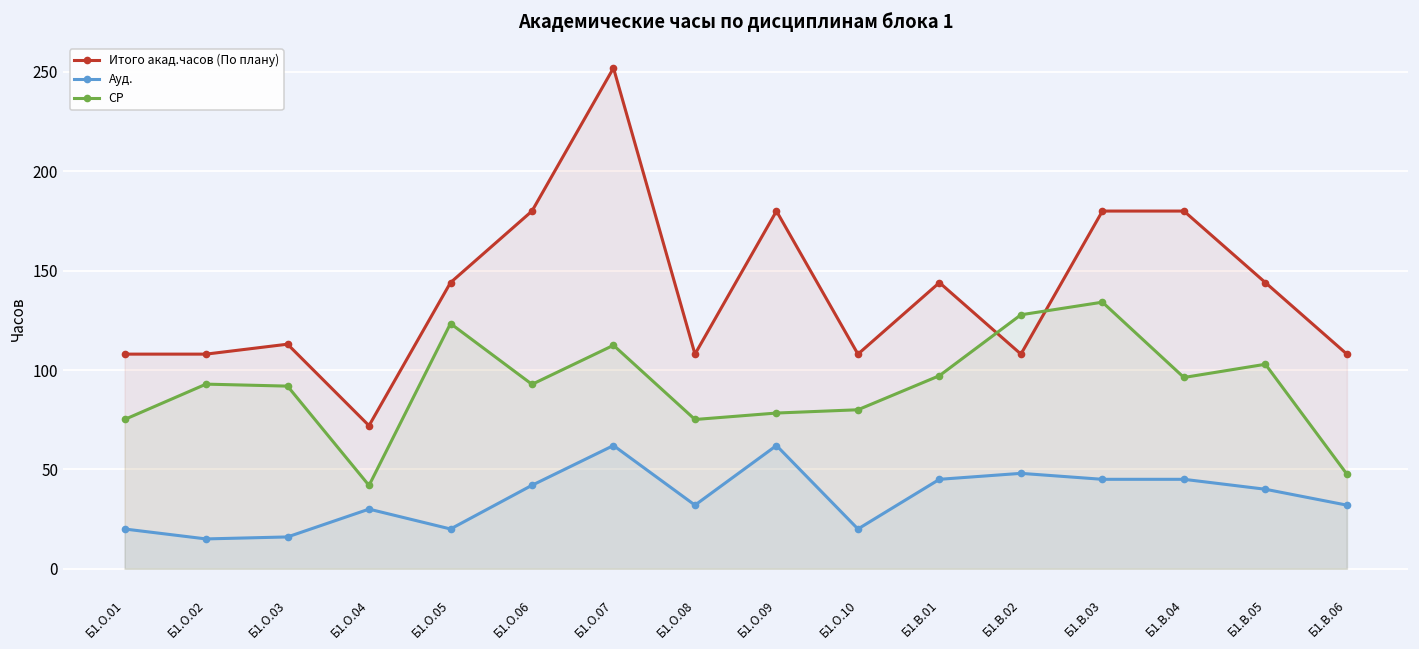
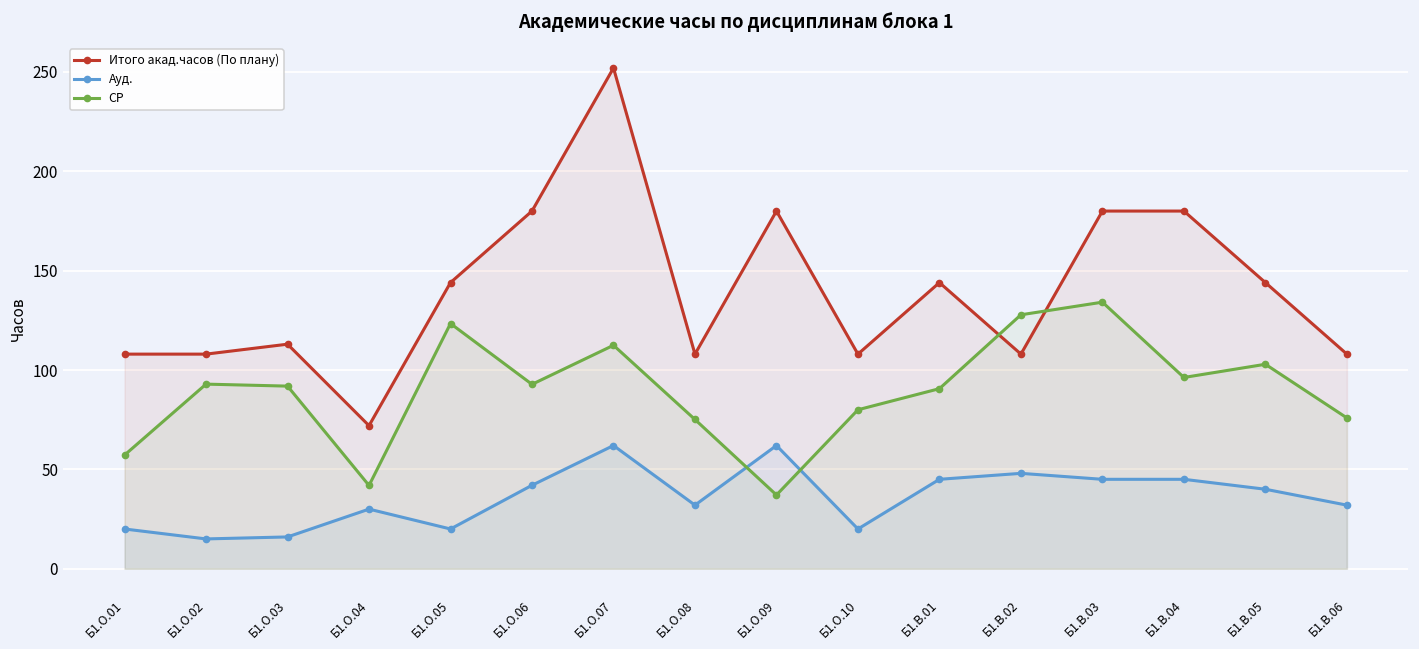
  {
    "Итого акад.часов (По плану)": {
      "Б1.О.01": 108,
      "Б1.О.02": 108,
      "Б1.О.03": 113,
      "Б1.О.04": 72,
      "Б1.О.05": 144,
      "Б1.О.06": 180,
      "Б1.О.07": 252,
      "Б1.О.08": 108,
      "Б1.О.09": 180,
      "Б1.О.10": 108,
      "Б1.В.01": 144,
      "Б1.В.02": 108,
      "Б1.В.03": 180,
      "Б1.В.04": 180,
      "Б1.В.05": 144,
      "Б1.В.06": 108
    },
    "Ауд.": {
      "Б1.О.01": 20,
      "Б1.О.02": 15,
      "Б1.О.03": 16,
      "Б1.О.04": 30,
      "Б1.О.05": 20,
      "Б1.О.06": 42,
      "Б1.О.07": 62,
      "Б1.О.08": 32,
      "Б1.О.09": 62,
      "Б1.О.10": 20,
      "Б1.В.01": 45,
      "Б1.В.02": 48,
      "Б1.В.03": 45,
      "Б1.В.04": 45,
      "Б1.В.05": 40,
      "Б1.В.06": 32
    },
    "СР": {
-     "Б1.О.01": 75,
+     "Б1.О.01": 57,
      "Б1.О.02": 93,
      "Б1.О.03": 92,
      "Б1.О.04": 42,
      "Б1.О.05": 123,
      "Б1.О.06": 93,
      "Б1.О.07": 112,
      "Б1.О.08": 75,
-     "Б1.О.09": 78,
+     "Б1.О.09": 37,
      "Б1.О.10": 80,
-     "Б1.В.01": 97,
+     "Б1.В.01": 91,
      "Б1.В.02": 128,
      "Б1.В.03": 134,
      "Б1.В.04": 96,
      "Б1.В.05": 103,
-     "Б1.В.06": 48
+     "Б1.В.06": 76
    }
  }
